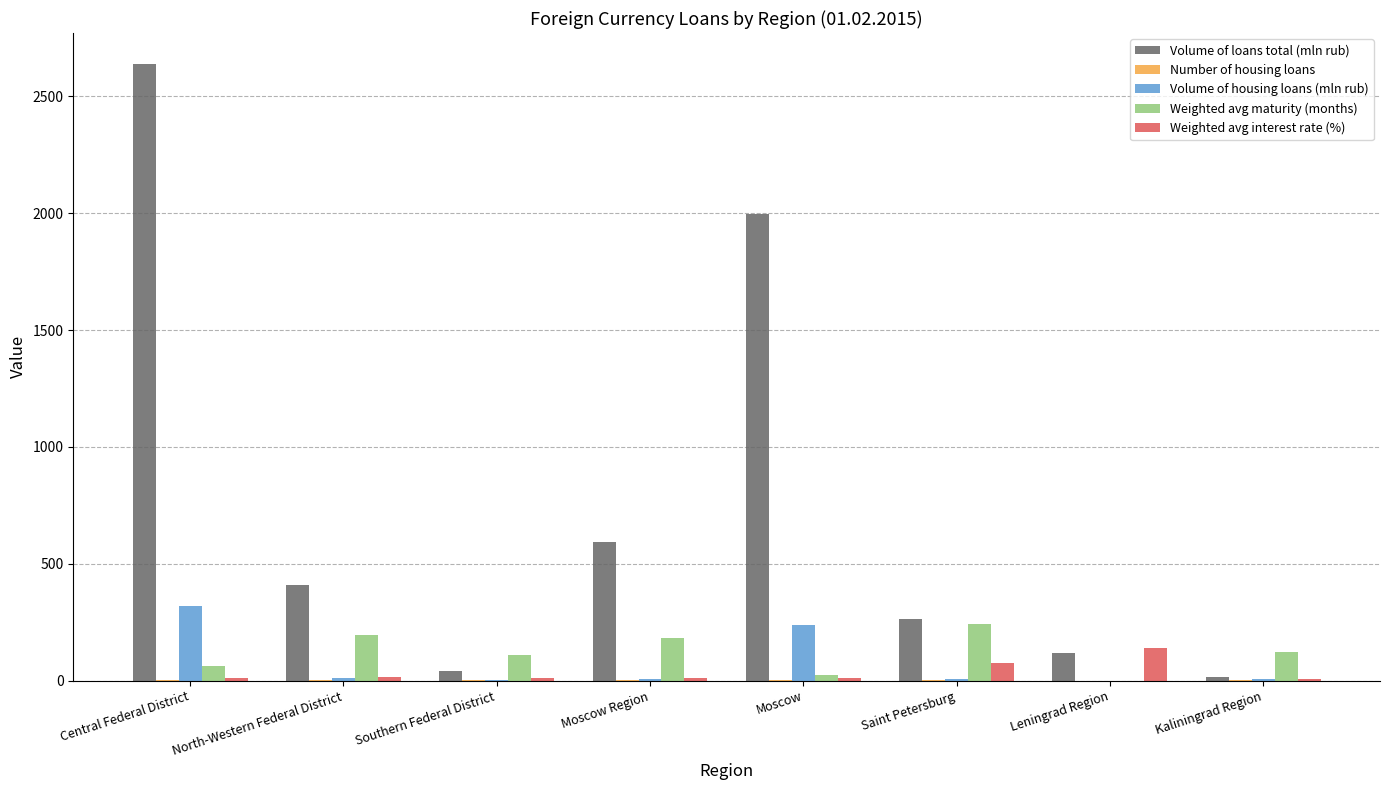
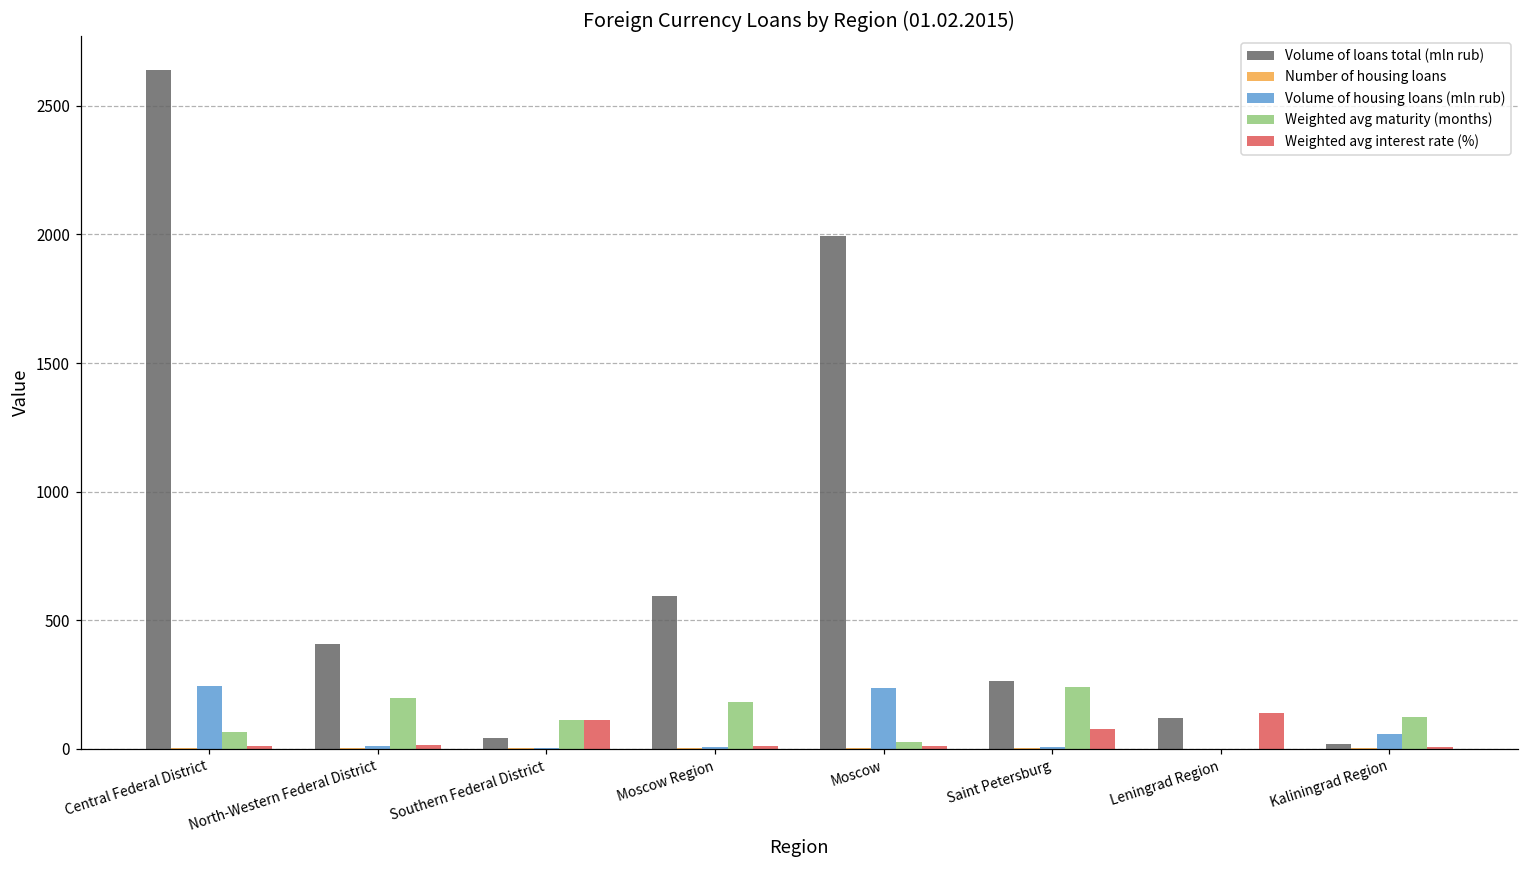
  {
    "Volume of loans total (mln rub)": {
      "Central Federal District": 2640,
      "North-Western Federal District": 410,
      "Southern Federal District": 40,
      "Moscow Region": 590,
      "Moscow": 2000,
      "Saint Petersburg": 260,
      "Leningrad Region": 120,
      "Kaliningrad Region": 20
    },
    "Number of housing loans": {
      "Leningrad Region": 0
    },
    "Volume of housing loans (mln rub)": {
-     "Central Federal District": 320,
+     "Central Federal District": 240,
      "North-Western Federal District": 10,
      "Moscow": 240,
      "Leningrad Region": 0,
-     "Kaliningrad Region": 10
+     "Kaliningrad Region": 60
    },
    "Weighted avg maturity (months)": {
      "Central Federal District": 60,
      "North-Western Federal District": 200,
      "Southern Federal District": 110,
      "Moscow Region": 180,
      "Moscow": 20,
      "Saint Petersburg": 240,
      "Leningrad Region": 0,
      "Kaliningrad Region": 120
    },
    "Weighted avg interest rate (%)": {
      "North-Western Federal District": 10,
-     "Southern Federal District": 10,
+     "Southern Federal District": 110,
      "Saint Petersburg": 80,
      "Leningrad Region": 140
    }
  }
